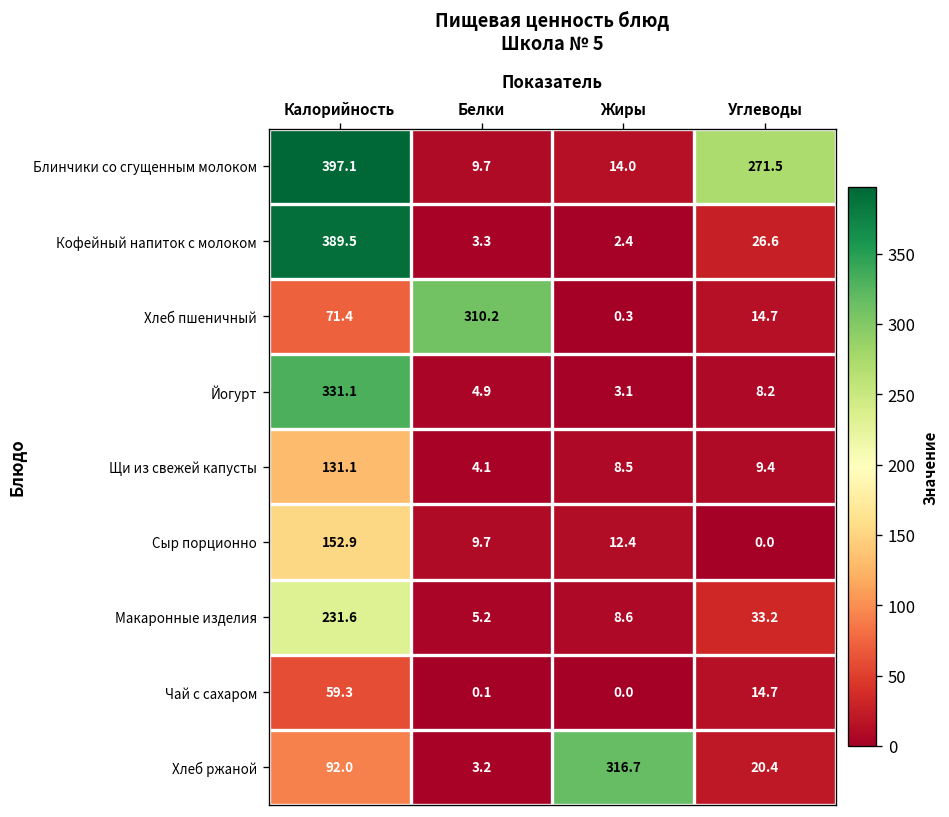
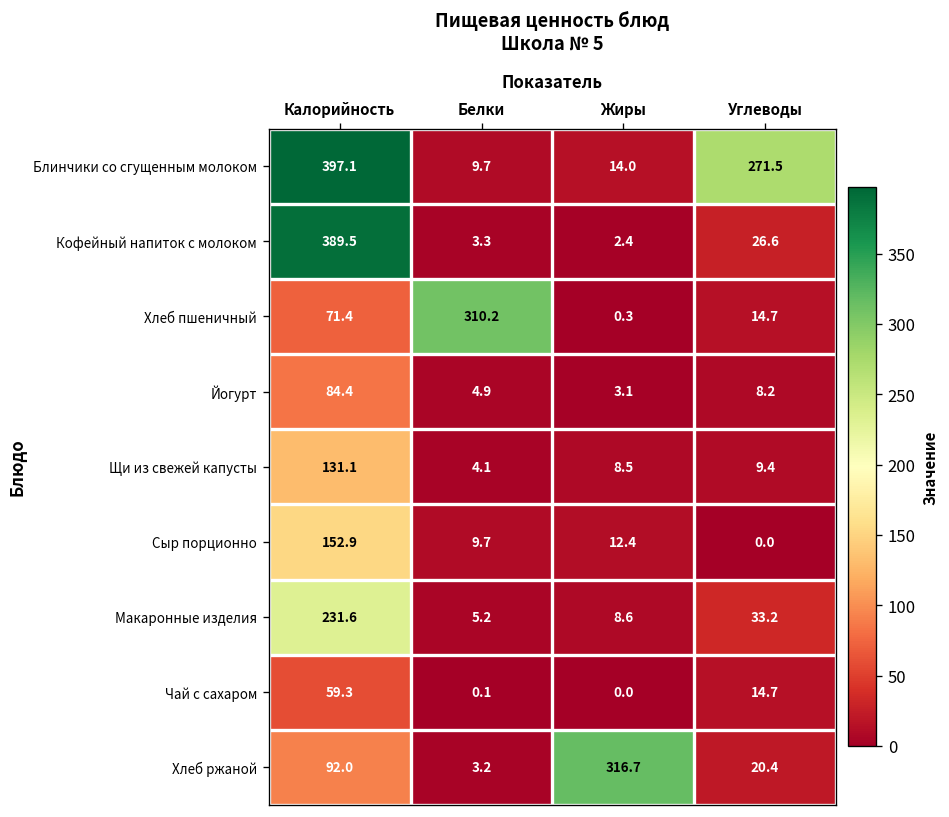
  {
    "Блинчики со сгущенным молоком": {
      "Калорийность": 397.1,
      "Белки": 9.7,
      "Жиры": 14.0,
      "Углеводы": 271.5
    },
    "Кофейный напиток с молоком": {
      "Калорийность": 389.5,
      "Белки": 3.3,
      "Жиры": 2.4,
      "Углеводы": 26.6
    },
    "Хлеб пшеничный": {
      "Калорийность": 71.4,
      "Белки": 310.2,
      "Жиры": 0.3,
      "Углеводы": 14.7
    },
    "Йогурт": {
-     "Калорийность": 331.1,
+     "Калорийность": 84.4,
      "Белки": 4.9,
      "Жиры": 3.1,
      "Углеводы": 8.2
    },
    "Щи из свежей капусты": {
      "Калорийность": 131.1,
      "Белки": 4.1,
      "Жиры": 8.5,
      "Углеводы": 9.4
    },
    "Сыр порционно": {
      "Калорийность": 152.9,
      "Белки": 9.7,
      "Жиры": 12.4,
      "Углеводы": 0.0
    },
    "Макаронные изделия": {
      "Калорийность": 231.6,
      "Белки": 5.2,
      "Жиры": 8.6,
      "Углеводы": 33.2
    },
    "Чай с сахаром": {
      "Калорийность": 59.3,
      "Белки": 0.1,
      "Жиры": 0.0,
      "Углеводы": 14.7
    },
    "Хлеб ржаной": {
      "Калорийность": 92.0,
      "Белки": 3.2,
      "Жиры": 316.7,
      "Углеводы": 20.4
    }
  }
